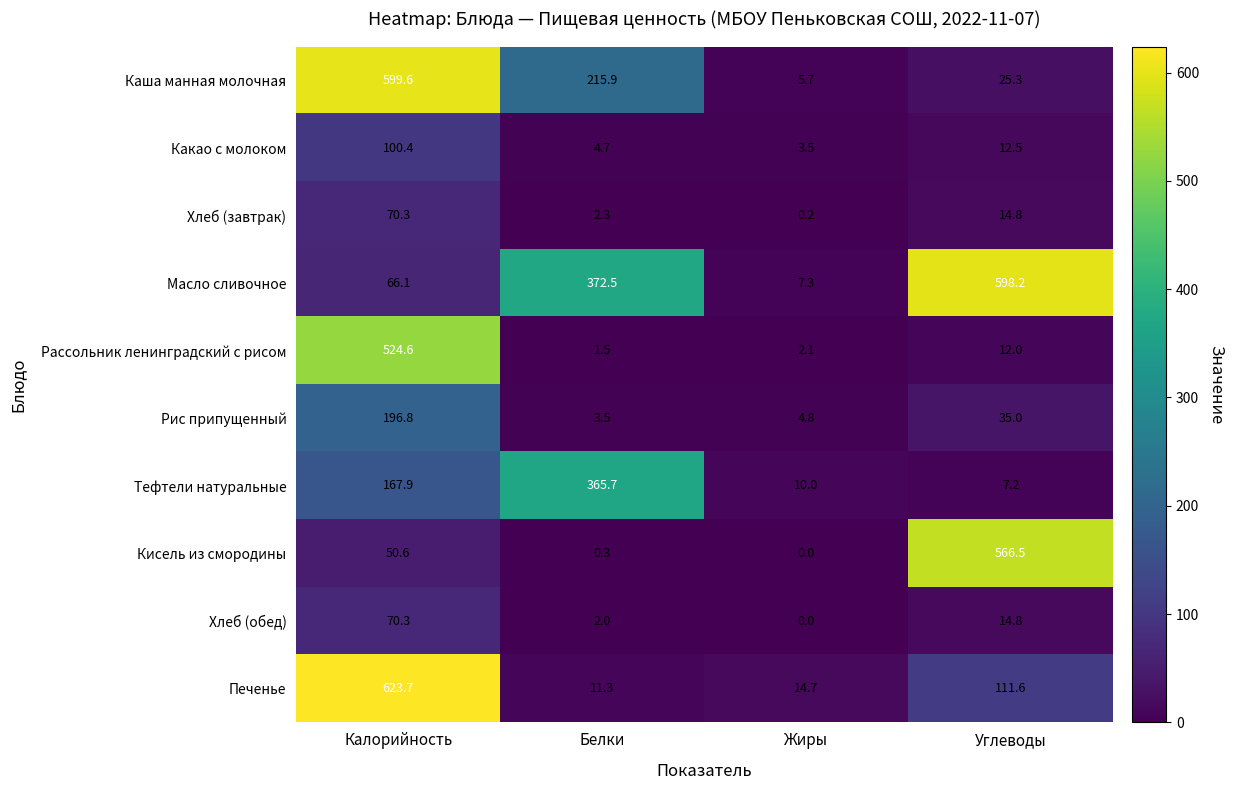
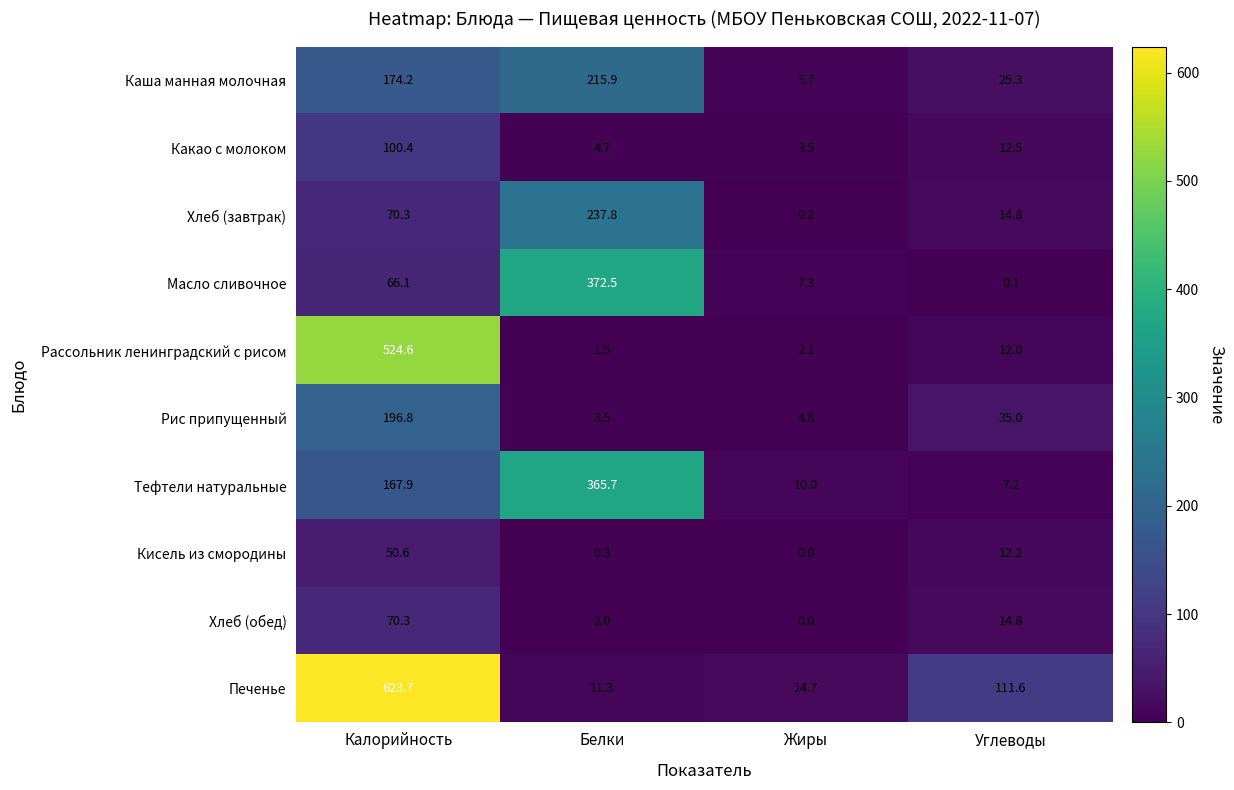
  {
    "Каша манная молочная": {
-     "Калорийность": 599.6,
+     "Калорийность": 174.2,
      "Белки": 215.9,
      "Жиры": 5.7,
      "Углеводы": 25.3
    },
    "Какао с молоком": {
      "Калорийность": 100.4,
      "Белки": 4.7,
      "Жиры": 3.5,
      "Углеводы": 12.5
    },
    "Хлеб (завтрак)": {
      "Калорийность": 70.3,
-     "Белки": 2.3,
+     "Белки": 237.8,
      "Жиры": 0.2,
      "Углеводы": 14.8
    },
    "Масло сливочное": {
      "Калорийность": 66.1,
      "Белки": 372.5,
      "Жиры": 7.3,
-     "Углеводы": 598.2
+     "Углеводы": 0.1
    },
    "Рассольник ленинградский с рисом": {
      "Калорийность": 524.6,
      "Белки": 1.5,
      "Жиры": 2.1,
      "Углеводы": 12.0
    },
    "Рис припущенный": {
      "Калорийность": 196.8,
      "Белки": 3.5,
      "Жиры": 4.8,
      "Углеводы": 35.0
    },
    "Тефтели натуральные": {
      "Калорийность": 167.9,
      "Белки": 365.7,
      "Жиры": 10.0,
      "Углеводы": 7.2
    },
    "Кисель из смородины": {
      "Калорийность": 50.6,
      "Белки": 0.3,
      "Жиры": 0.0,
-     "Углеводы": 566.5
+     "Углеводы": 12.2
    },
    "Хлеб (обед)": {
      "Калорийность": 70.3,
      "Белки": 2.0,
      "Жиры": 0.0,
      "Углеводы": 14.8
    },
    "Печенье": {
      "Калорийность": 623.7,
      "Белки": 11.3,
      "Жиры": 14.7,
      "Углеводы": 111.6
    }
  }
